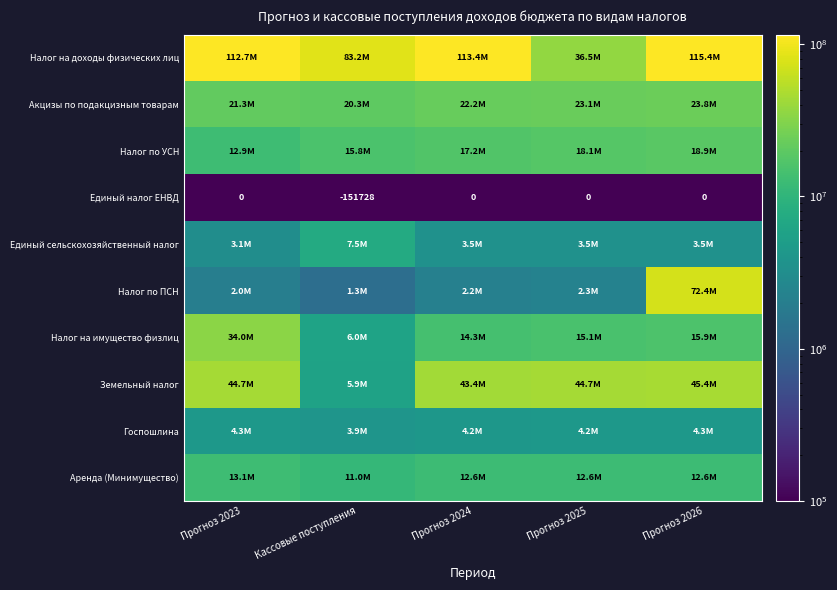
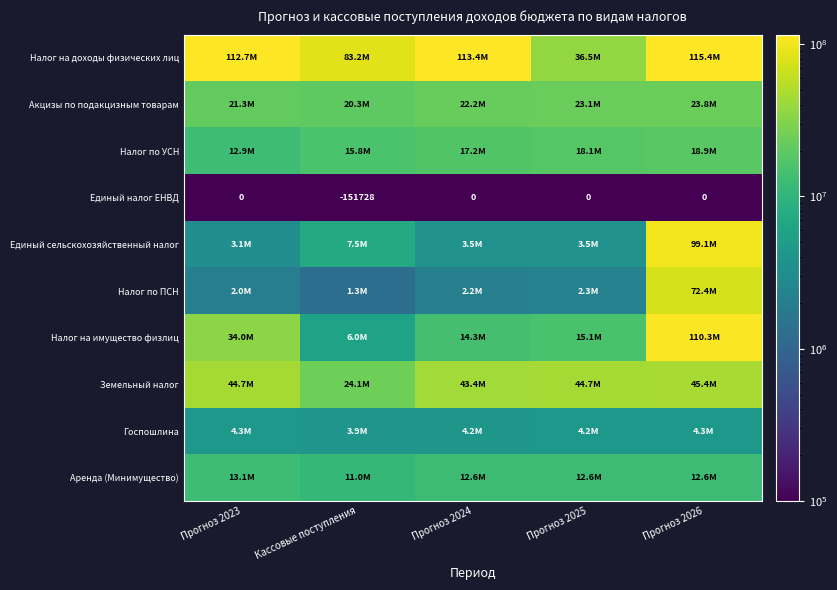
  {
    "Налог на доходы физических лиц": {
      "Прогноз 2023": "112.7M",
      "Кассовые поступления": "83.2M",
      "Прогноз 2024": "113.4M",
      "Прогноз 2025": "36.5M",
      "Прогноз 2026": "115.4M"
    },
    "Акцизы по подакцизным товарам": {
      "Прогноз 2023": "21.3M",
      "Кассовые поступления": "20.3M",
      "Прогноз 2024": "22.2M",
      "Прогноз 2025": "23.1M",
      "Прогноз 2026": "23.8M"
    },
    "Налог по УСН": {
      "Прогноз 2023": "12.9M",
      "Кассовые поступления": "15.8M",
      "Прогноз 2024": "17.2M",
      "Прогноз 2025": "18.1M",
      "Прогноз 2026": "18.9M"
    },
    "Единый налог ЕНВД": {
      "Прогноз 2023": "0",
      "Кассовые поступления": "-151728",
      "Прогноз 2024": "0",
      "Прогноз 2025": "0",
      "Прогноз 2026": "0"
    },
    "Единый сельскохозяйственный налог": {
      "Прогноз 2023": "3.1M",
      "Кассовые поступления": "7.5M",
      "Прогноз 2024": "3.5M",
      "Прогноз 2025": "3.5M",
-     "Прогноз 2026": "3.5M"
+     "Прогноз 2026": "99.1M"
    },
    "Налог по ПСН": {
      "Прогноз 2023": "2.0M",
      "Кассовые поступления": "1.3M",
      "Прогноз 2024": "2.2M",
      "Прогноз 2025": "2.3M",
      "Прогноз 2026": "72.4M"
    },
    "Налог на имущество физлиц": {
      "Прогноз 2023": "34.0M",
      "Кассовые поступления": "6.0M",
      "Прогноз 2024": "14.3M",
      "Прогноз 2025": "15.1M",
-     "Прогноз 2026": "15.9M"
+     "Прогноз 2026": "110.3M"
    },
    "Земельный налог": {
      "Прогноз 2023": "44.7M",
-     "Кассовые поступления": "5.9M",
+     "Кассовые поступления": "24.1M",
      "Прогноз 2024": "43.4M",
      "Прогноз 2025": "44.7M",
      "Прогноз 2026": "45.4M"
    },
    "Госпошлина": {
      "Прогноз 2023": "4.3M",
      "Кассовые поступления": "3.9M",
      "Прогноз 2024": "4.2M",
      "Прогноз 2025": "4.2M",
      "Прогноз 2026": "4.3M"
    },
    "Аренда (Минимущество)": {
      "Прогноз 2023": "13.1M",
      "Кассовые поступления": "11.0M",
      "Прогноз 2024": "12.6M",
      "Прогноз 2025": "12.6M",
      "Прогноз 2026": "12.6M"
    }
  }
